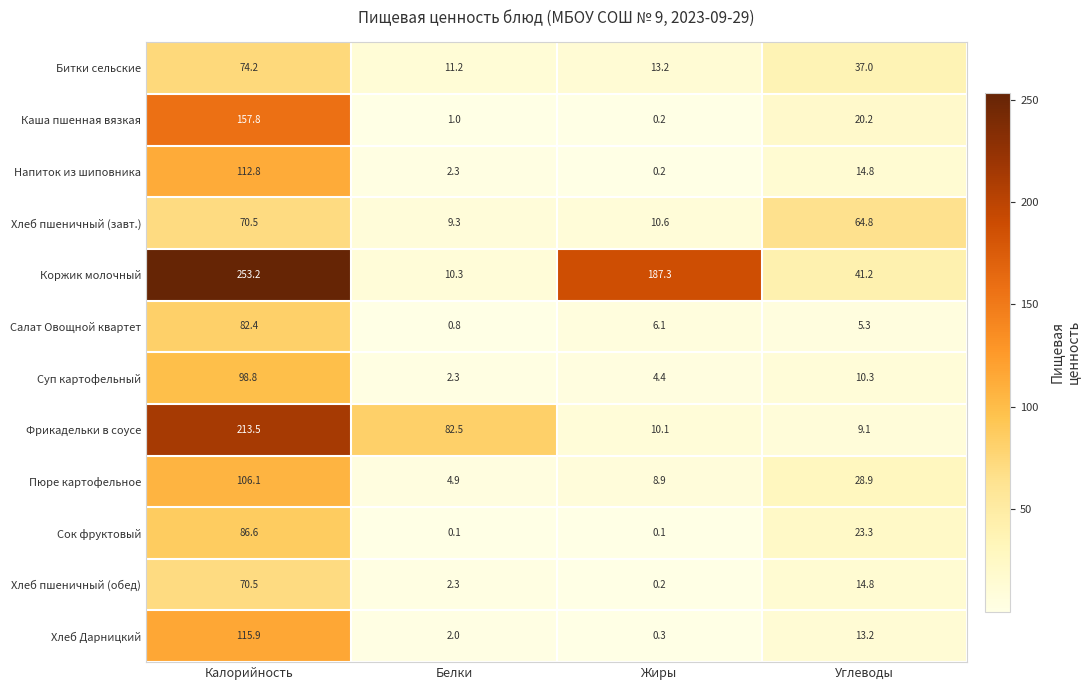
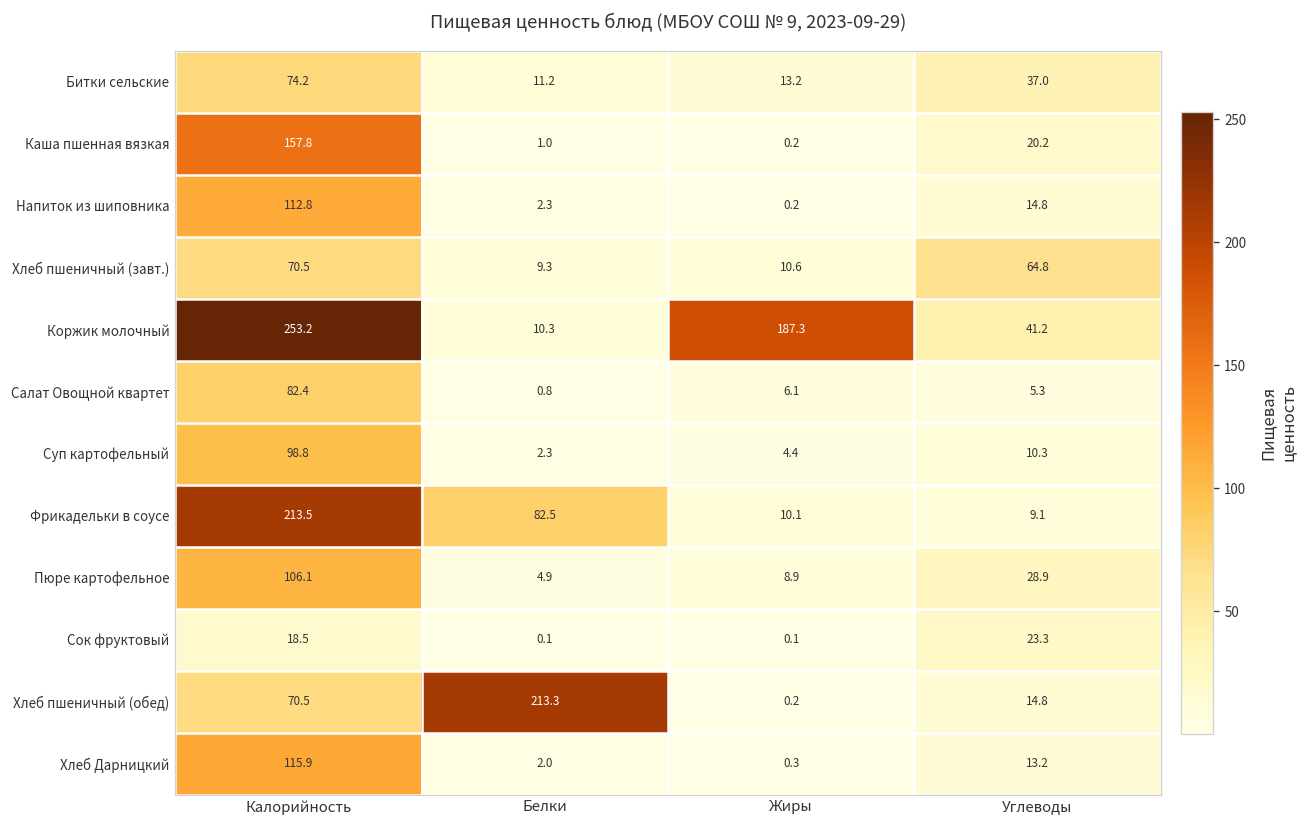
  {
    "Битки сельские": {
      "Калорийность": 74.2,
      "Белки": 11.2,
      "Жиры": 13.2,
      "Углеводы": 37.0
    },
    "Каша пшенная вязкая": {
      "Калорийность": 157.8,
      "Белки": 1.0,
      "Жиры": 0.2,
      "Углеводы": 20.2
    },
    "Напиток из шиповника": {
      "Калорийность": 112.8,
      "Белки": 2.3,
      "Жиры": 0.2,
      "Углеводы": 14.8
    },
    "Хлеб пшеничный (завт.)": {
      "Калорийность": 70.5,
      "Белки": 9.3,
      "Жиры": 10.6,
      "Углеводы": 64.8
    },
    "Коржик молочный": {
      "Калорийность": 253.2,
      "Белки": 10.3,
      "Жиры": 187.3,
      "Углеводы": 41.2
    },
    "Салат Овощной квартет": {
      "Калорийность": 82.4,
      "Белки": 0.8,
      "Жиры": 6.1,
      "Углеводы": 5.3
    },
    "Суп картофельный": {
      "Калорийность": 98.8,
      "Белки": 2.3,
      "Жиры": 4.4,
      "Углеводы": 10.3
    },
    "Фрикадельки в соусе": {
      "Калорийность": 213.5,
      "Белки": 82.5,
      "Жиры": 10.1,
      "Углеводы": 9.1
    },
    "Пюре картофельное": {
      "Калорийность": 106.1,
      "Белки": 4.9,
      "Жиры": 8.9,
      "Углеводы": 28.9
    },
    "Сок фруктовый": {
-     "Калорийность": 86.6,
+     "Калорийность": 18.5,
      "Белки": 0.1,
      "Жиры": 0.1,
      "Углеводы": 23.3
    },
    "Хлеб пшеничный (обед)": {
      "Калорийность": 70.5,
-     "Белки": 2.3,
+     "Белки": 213.3,
      "Жиры": 0.2,
      "Углеводы": 14.8
    },
    "Хлеб Дарницкий": {
      "Калорийность": 115.9,
      "Белки": 2.0,
      "Жиры": 0.3,
      "Углеводы": 13.2
    }
  }
